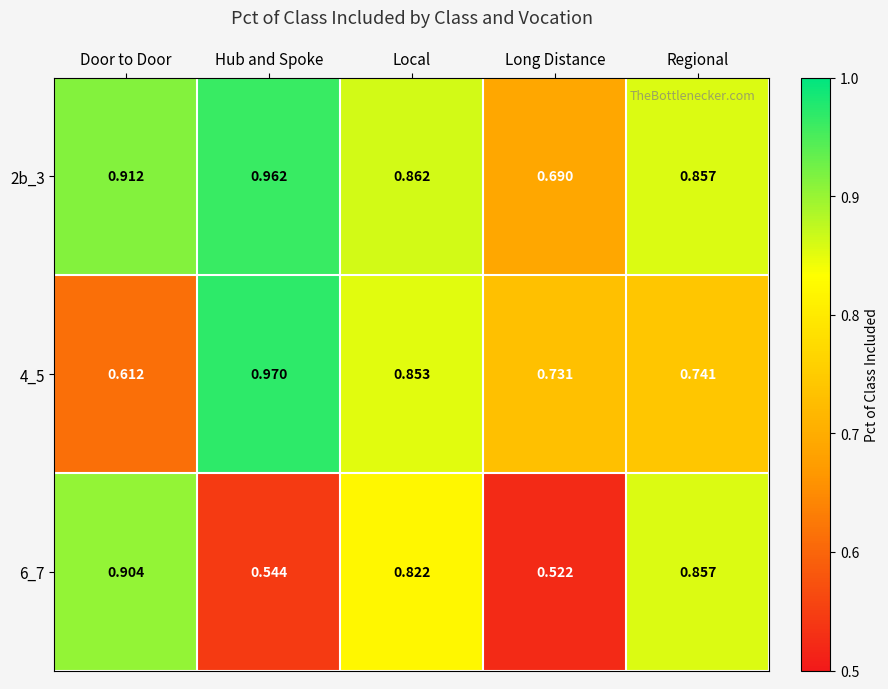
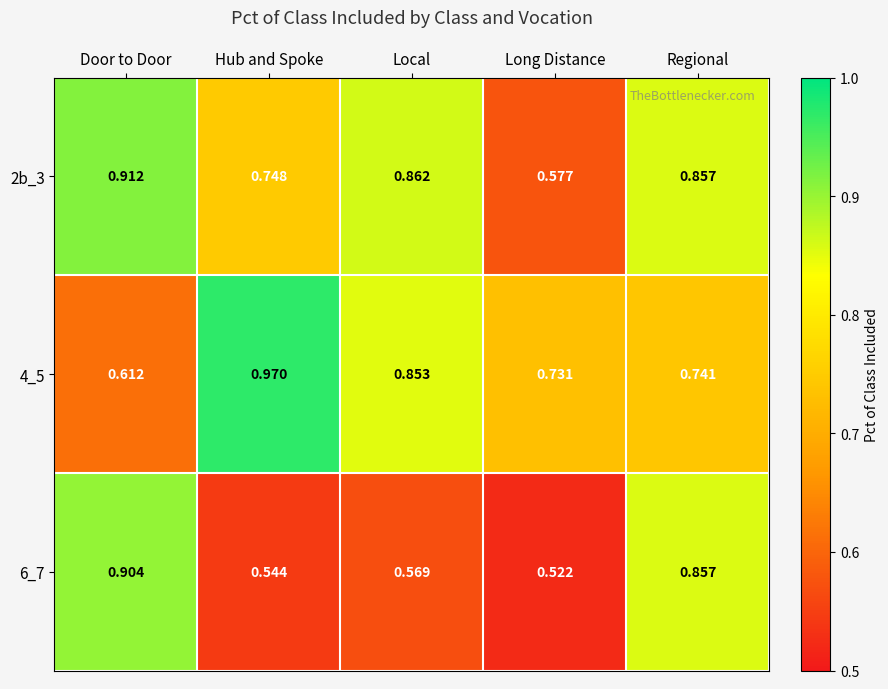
  {
    "2b_3": {
      "Door to Door": 0.912,
-     "Hub and Spoke": 0.962,
+     "Hub and Spoke": 0.748,
      "Local": 0.862,
-     "Long Distance": 0.690
+     "Long Distance": 0.577
    },
    "4_5": {
      "Door to Door": 0.612,
      "Hub and Spoke": 0.970,
      "Local": 0.853,
      "Long Distance": 0.731,
      "Regional": 0.741
    },
    "6_7": {
      "Door to Door": 0.904,
      "Hub and Spoke": 0.544,
-     "Local": 0.822,
+     "Local": 0.569,
      "Long Distance": 0.522,
      "Regional": 0.857
    }
  }
